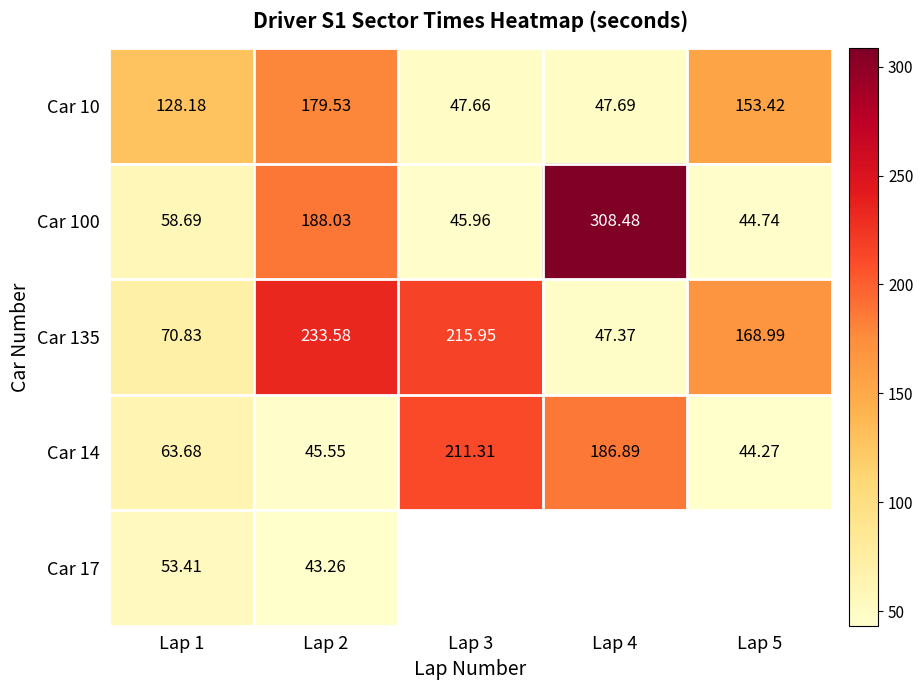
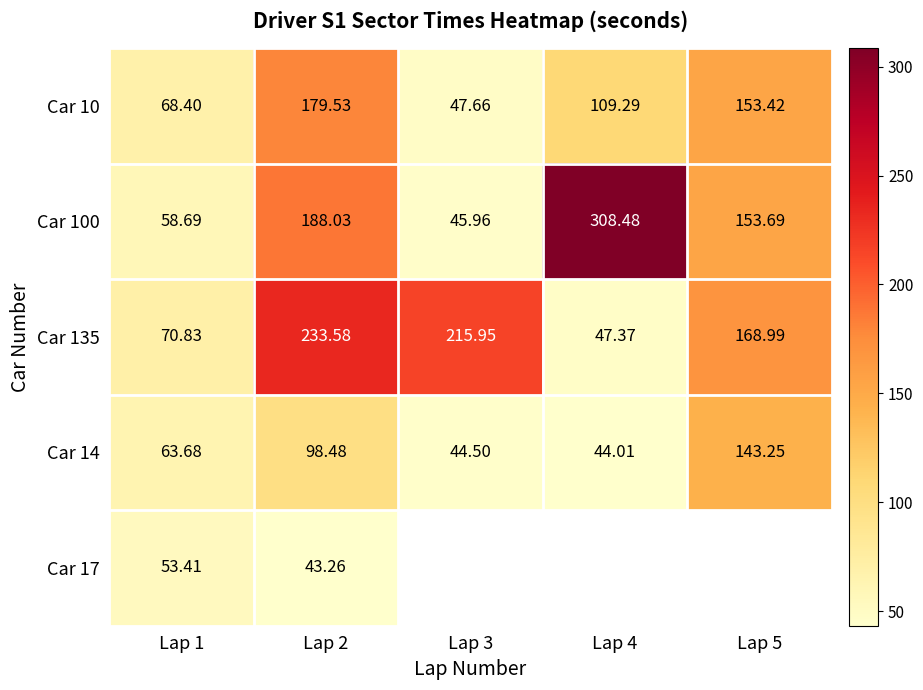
  {
    "Car 10": {
-     "Lap 1": 128.18,
+     "Lap 1": 68.40,
      "Lap 2": 179.53,
      "Lap 3": 47.66,
-     "Lap 4": 47.69,
+     "Lap 4": 109.29,
      "Lap 5": 153.42
    },
    "Car 100": {
      "Lap 1": 58.69,
      "Lap 2": 188.03,
      "Lap 3": 45.96,
      "Lap 4": 308.48,
-     "Lap 5": 44.74
+     "Lap 5": 153.69
    },
    "Car 135": {
      "Lap 1": 70.83,
      "Lap 2": 233.58,
      "Lap 3": 215.95,
      "Lap 4": 47.37,
      "Lap 5": 168.99
    },
    "Car 14": {
      "Lap 1": 63.68,
-     "Lap 2": 45.55,
-     "Lap 3": 211.31,
-     "Lap 4": 186.89,
-     "Lap 5": 44.27
+     "Lap 2": 98.48,
+     "Lap 3": 44.50,
+     "Lap 4": 44.01,
+     "Lap 5": 143.25
    },
    "Car 17": {
      "Lap 1": 53.41,
      "Lap 2": 43.26
    }
  }
